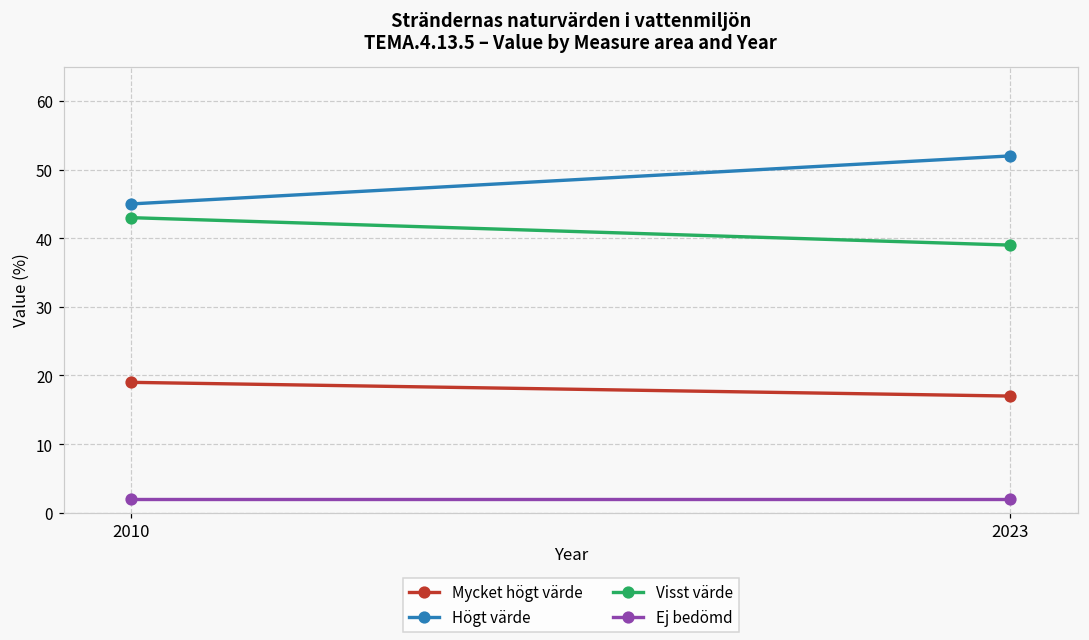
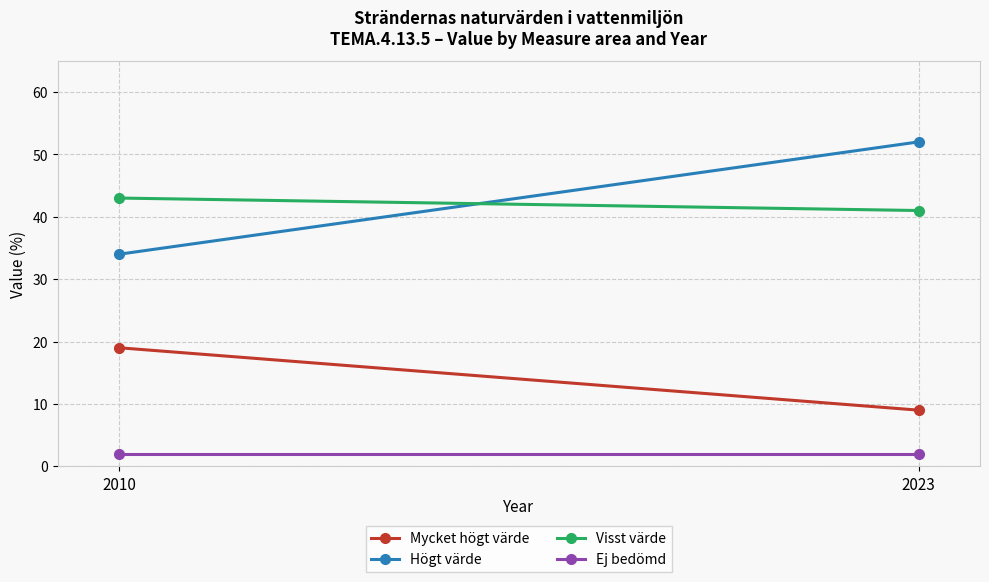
  {
    "Mycket högt värde": {
      "2010": 19,
-     "2023": 17
+     "2023": 9
    },
    "Högt värde": {
-     "2010": 45,
+     "2010": 34,
      "2023": 52
    },
    "Visst värde": {
      "2010": 43,
-     "2023": 39
+     "2023": 41
    },
    "Ej bedömd": {
      "2010": 2,
      "2023": 2
    }
  }
